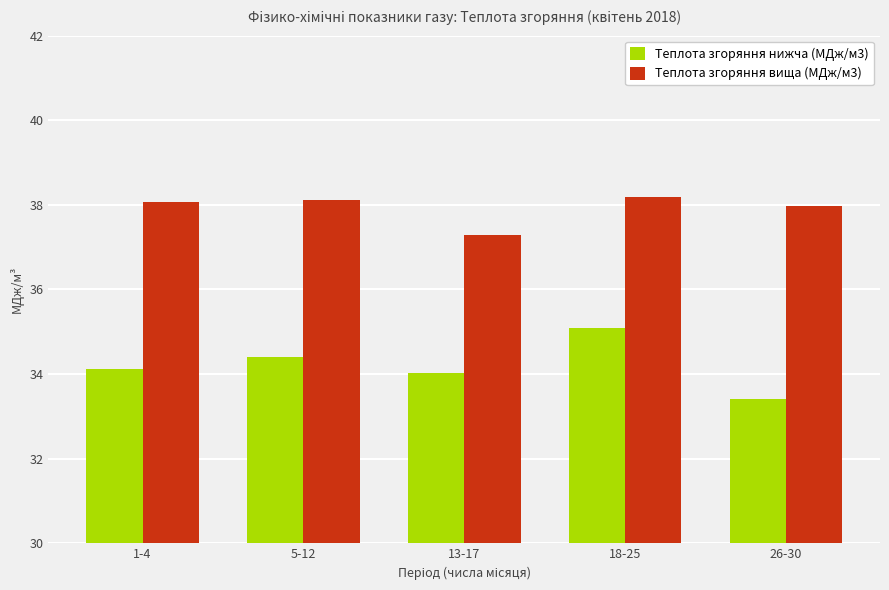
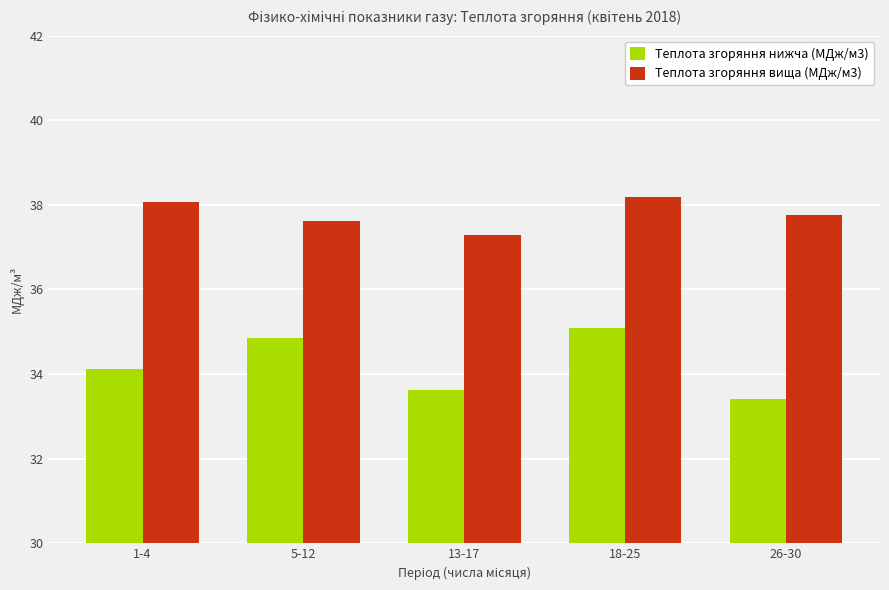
  {
    "Теплота згоряння нижча (МДж/м3)": {
      "1-4": 34.1,
-     "5-12": 34.4,
-     "13-17": 34.0,
+     "5-12": 34.8,
+     "13-17": 33.6,
      "18-25": 35.1,
      "26-30": 33.4
    },
    "Теплота згоряння вища (МДж/м3)": {
      "1-4": 38.1,
-     "5-12": 38.1,
+     "5-12": 37.6,
      "13-17": 37.3,
      "18-25": 38.2,
-     "26-30": 38.0
+     "26-30": 37.8
    }
  }
